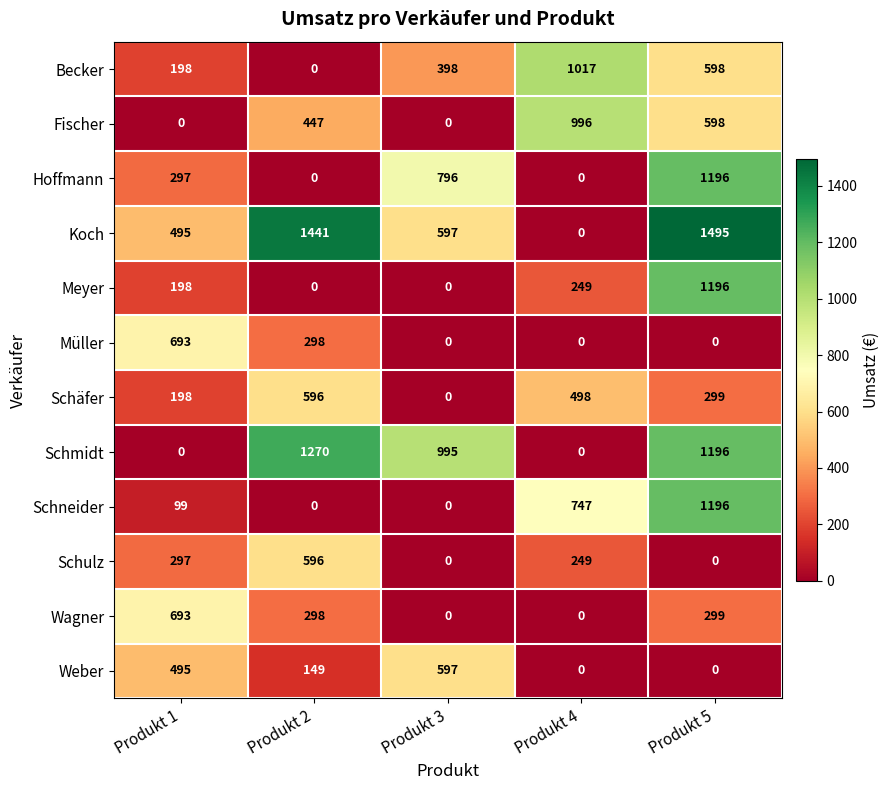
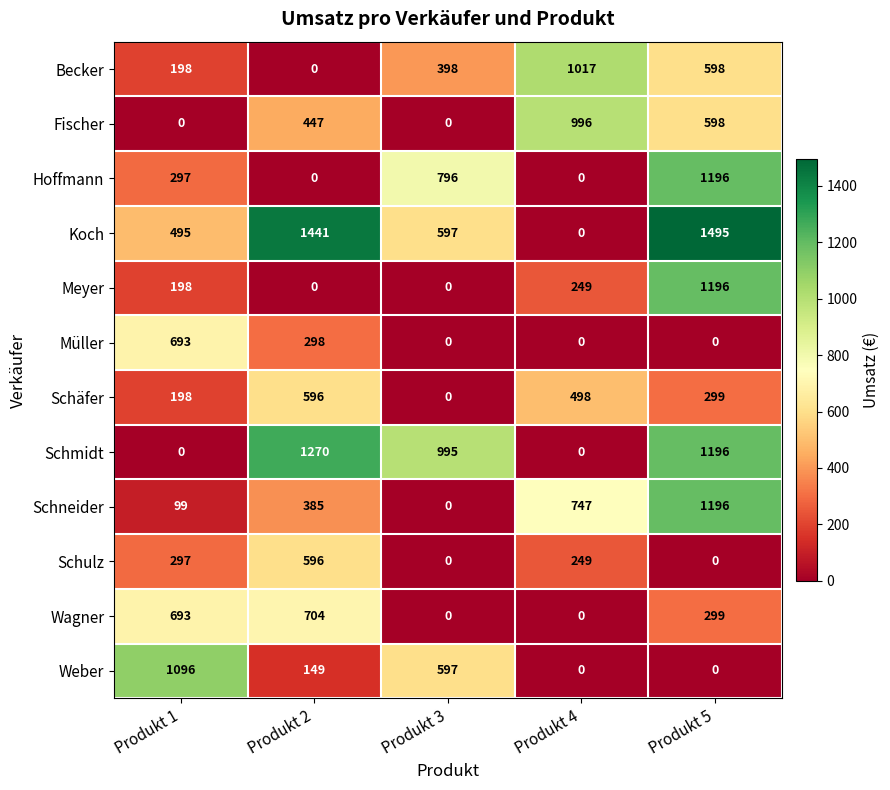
  {
    "Becker": {
      "Produkt 1": 198,
      "Produkt 2": 0,
      "Produkt 3": 398,
      "Produkt 4": 1017,
      "Produkt 5": 598
    },
    "Fischer": {
      "Produkt 1": 0,
      "Produkt 2": 447,
      "Produkt 3": 0,
      "Produkt 4": 996,
      "Produkt 5": 598
    },
    "Hoffmann": {
      "Produkt 1": 297,
      "Produkt 2": 0,
      "Produkt 3": 796,
      "Produkt 4": 0,
      "Produkt 5": 1196
    },
    "Koch": {
      "Produkt 1": 495,
      "Produkt 2": 1441,
      "Produkt 3": 597,
      "Produkt 4": 0,
      "Produkt 5": 1495
    },
    "Meyer": {
      "Produkt 1": 198,
      "Produkt 2": 0,
      "Produkt 3": 0,
      "Produkt 4": 249,
      "Produkt 5": 1196
    },
    "Müller": {
      "Produkt 1": 693,
      "Produkt 2": 298,
      "Produkt 3": 0,
      "Produkt 4": 0,
      "Produkt 5": 0
    },
    "Schäfer": {
      "Produkt 1": 198,
      "Produkt 2": 596,
      "Produkt 3": 0,
      "Produkt 4": 498,
      "Produkt 5": 299
    },
    "Schmidt": {
      "Produkt 1": 0,
      "Produkt 2": 1270,
      "Produkt 3": 995,
      "Produkt 4": 0,
      "Produkt 5": 1196
    },
    "Schneider": {
      "Produkt 1": 99,
-     "Produkt 2": 0,
+     "Produkt 2": 385,
      "Produkt 3": 0,
      "Produkt 4": 747,
      "Produkt 5": 1196
    },
    "Schulz": {
      "Produkt 1": 297,
      "Produkt 2": 596,
      "Produkt 3": 0,
      "Produkt 4": 249,
      "Produkt 5": 0
    },
    "Wagner": {
      "Produkt 1": 693,
-     "Produkt 2": 298,
+     "Produkt 2": 704,
      "Produkt 3": 0,
      "Produkt 4": 0,
      "Produkt 5": 299
    },
    "Weber": {
-     "Produkt 1": 495,
+     "Produkt 1": 1096,
      "Produkt 2": 149,
      "Produkt 3": 597,
      "Produkt 4": 0,
      "Produkt 5": 0
    }
  }
